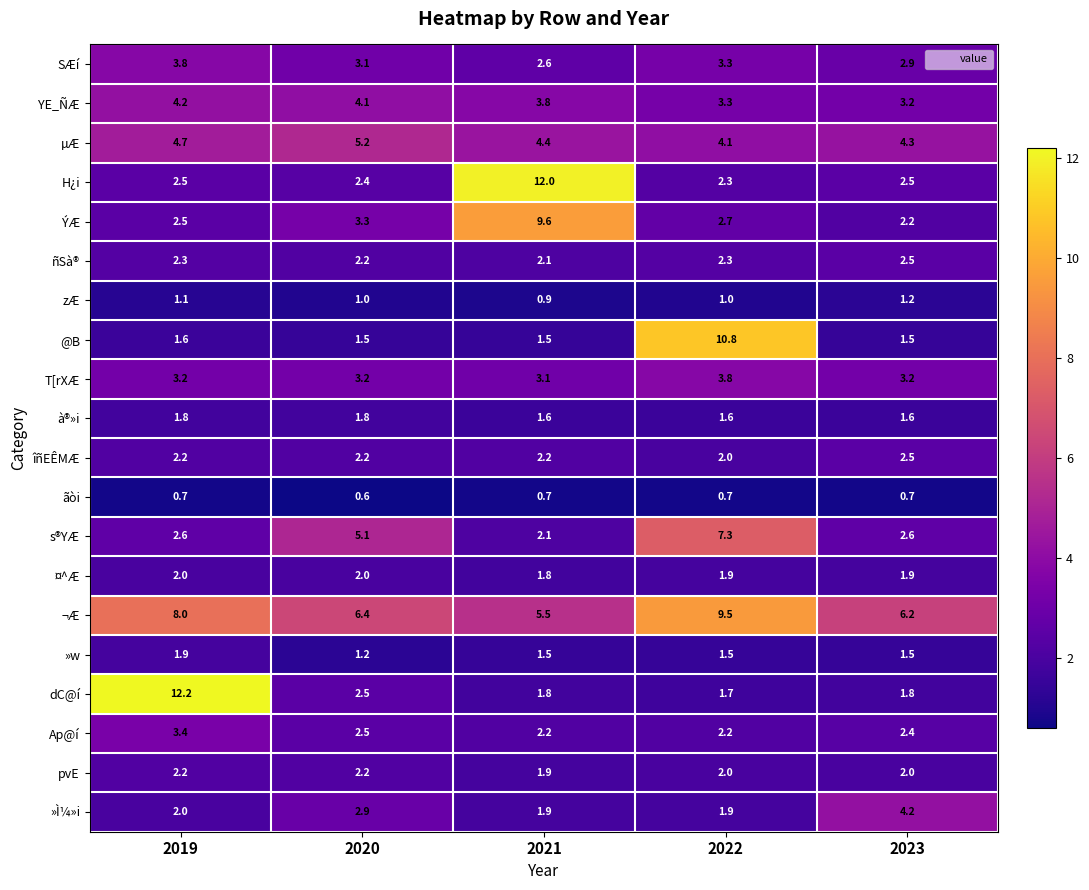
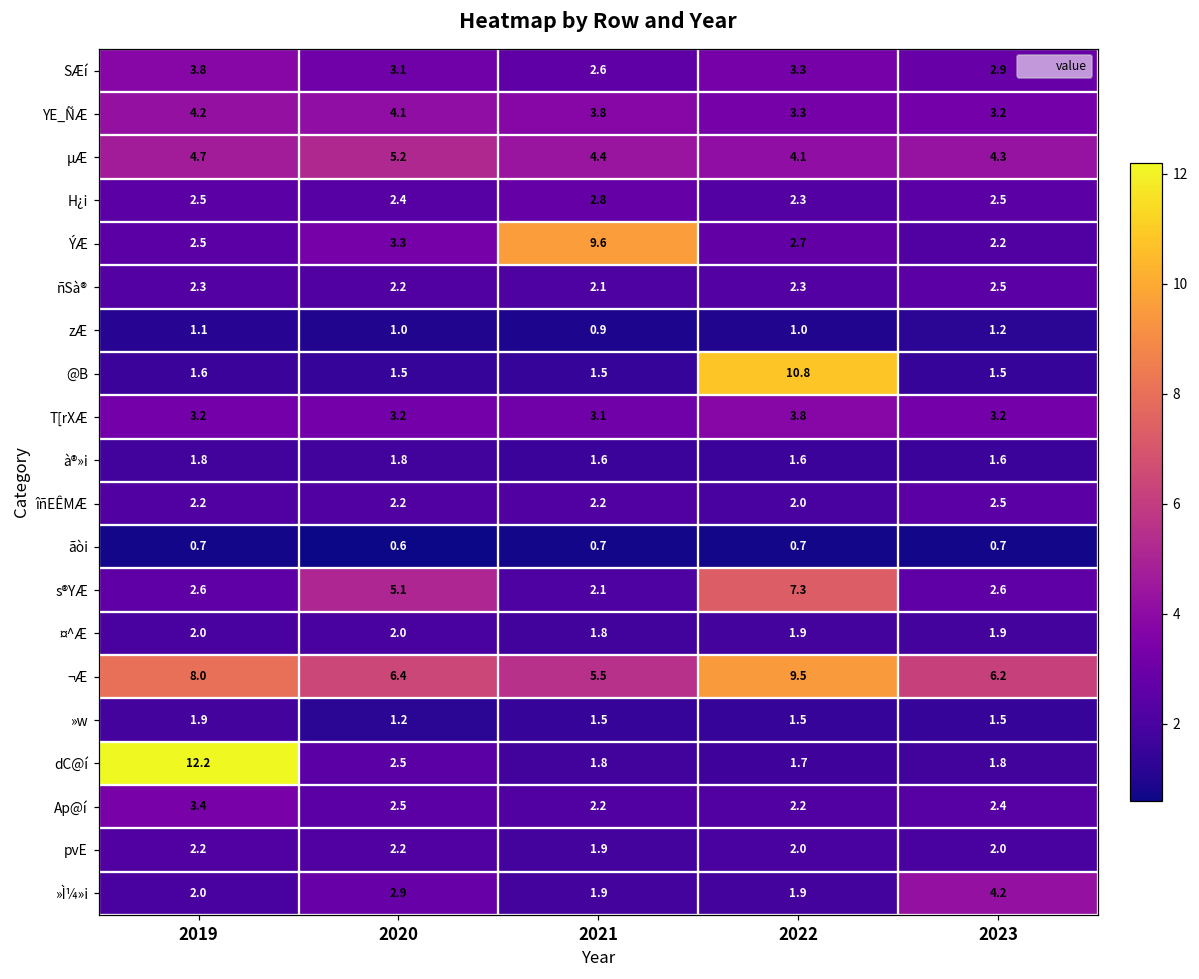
  {
    "SÆí": {
      "2019": 3.8,
      "2020": 3.1,
      "2021": 2.6,
      "2022": 3.3,
      "2023": 2.9
    },
    "YE_ÑÆ": {
      "2019": 4.2,
      "2020": 4.1,
      "2021": 3.8,
      "2022": 3.3,
      "2023": 3.2
    },
    "µÆ": {
      "2019": 4.7,
      "2020": 5.2,
      "2021": 4.4,
      "2022": 4.1,
      "2023": 4.3
    },
    "H¿i": {
      "2019": 2.5,
      "2020": 2.4,
-     "2021": 12.0,
+     "2021": 2.8,
      "2022": 2.3,
      "2023": 2.5
    },
    "ÝÆ": {
      "2019": 2.5,
      "2020": 3.3,
      "2021": 9.6,
      "2022": 2.7,
      "2023": 2.2
    },
    "ñSà®": {
      "2019": 2.3,
      "2020": 2.2,
      "2021": 2.1,
      "2022": 2.3,
      "2023": 2.5
    },
    "zÆ": {
      "2019": 1.1,
      "2020": 1.0,
      "2021": 0.9,
      "2022": 1.0,
      "2023": 1.2
    },
    "@B": {
      "2019": 1.6,
      "2020": 1.5,
      "2021": 1.5,
      "2022": 10.8,
      "2023": 1.5
    },
    "T[rXÆ": {
      "2019": 3.2,
      "2020": 3.2,
      "2021": 3.1,
      "2022": 3.8,
      "2023": 3.2
    },
    "à®»i": {
      "2019": 1.8,
      "2020": 1.8,
      "2021": 1.6,
      "2022": 1.6,
      "2023": 1.6
    },
    "îñEÊMÆ": {
      "2019": 2.2,
      "2020": 2.2,
      "2021": 2.2,
      "2022": 2.0,
      "2023": 2.5
    },
    "ãòi": {
      "2019": 0.7,
      "2020": 0.6,
      "2021": 0.7,
      "2022": 0.7,
      "2023": 0.7
    },
    "s®YÆ": {
      "2019": 2.6,
      "2020": 5.1,
      "2021": 2.1,
      "2022": 7.3,
      "2023": 2.6
    },
    "¤^Æ": {
      "2019": 2.0,
      "2020": 2.0,
      "2021": 1.8,
      "2022": 1.9,
      "2023": 1.9
    },
    "¬Æ": {
      "2019": 8.0,
      "2020": 6.4,
      "2021": 5.5,
      "2022": 9.5,
      "2023": 6.2
    },
    "»w": {
      "2019": 1.9,
      "2020": 1.2,
      "2021": 1.5,
      "2022": 1.5,
      "2023": 1.5
    },
    "dC@í": {
      "2019": 12.2,
      "2020": 2.5,
      "2021": 1.8,
      "2022": 1.7,
      "2023": 1.8
    },
    "Ap@í": {
      "2019": 3.4,
      "2020": 2.5,
      "2021": 2.2,
      "2022": 2.2,
      "2023": 2.4
    },
    "pvE": {
      "2019": 2.2,
      "2020": 2.2,
      "2021": 1.9,
      "2022": 2.0,
      "2023": 2.0
    },
    "»Ì¼»i": {
      "2019": 2.0,
      "2020": 2.9,
      "2021": 1.9,
      "2022": 1.9,
      "2023": 4.2
    }
  }
